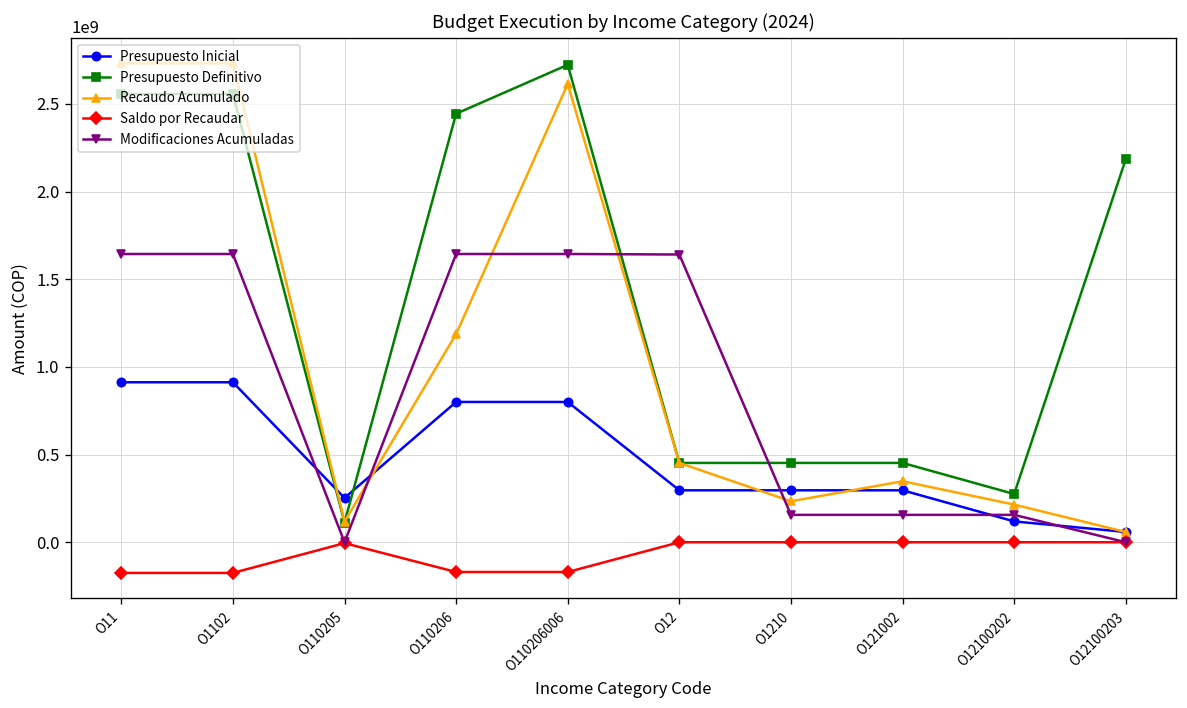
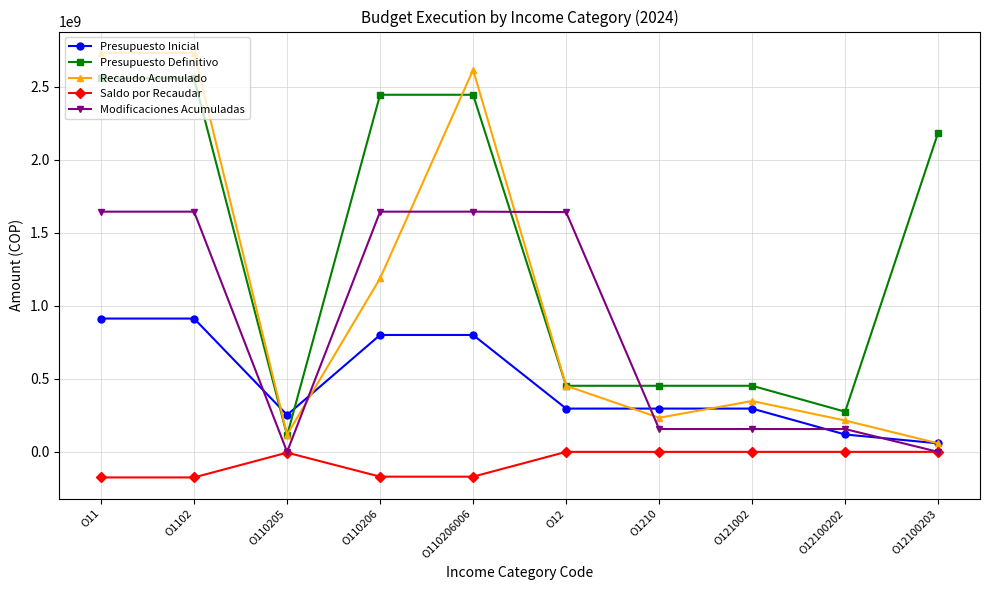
  {
    "Presupuesto Inicial": {
      "O11": 910000000,
      "O1102": 910000000,
      "O110205": 250000000,
      "O110206": 800000000,
      "O110206006": 800000000,
      "O12": 300000000,
      "O1210": 300000000,
      "O121002": 300000000,
      "O12100202": 120000000
    },
    "Presupuesto Definitivo": {
      "O110206": 2440000000,
-     "O110206006": 2720000000,
+     "O110206006": 2440000000,
      "O1210": 450000000,
      "O121002": 450000000,
      "O12100202": 280000000,
      "O12100203": 2180000000
    },
    "Recaudo Acumulado": {
      "O110206": 1190000000,
      "O110206006": 2610000000,
      "O1210": 230000000,
      "O121002": 350000000,
      "O12100202": 210000000
    },
    "Saldo por Recaudar": {
      "O11": -170000000,
      "O1102": -170000000,
      "O110206": -170000000,
      "O110206006": -170000000,
      "O12": 0,
      "O1210": 0,
      "O121002": 0,
      "O12100202": 0
    },
    "Modificaciones Acumuladas": {
      "O11": 1640000000,
      "O1102": 1640000000,
      "O110206": 1640000000,
      "O110206006": 1640000000,
      "O12": 1640000000,
      "O1210": 160000000,
      "O121002": 160000000,
      "O12100202": 160000000
    }
  }
